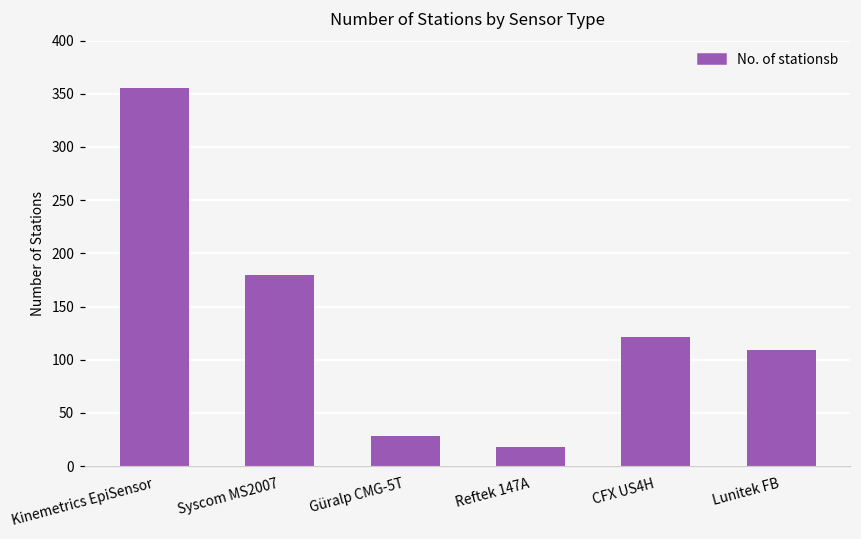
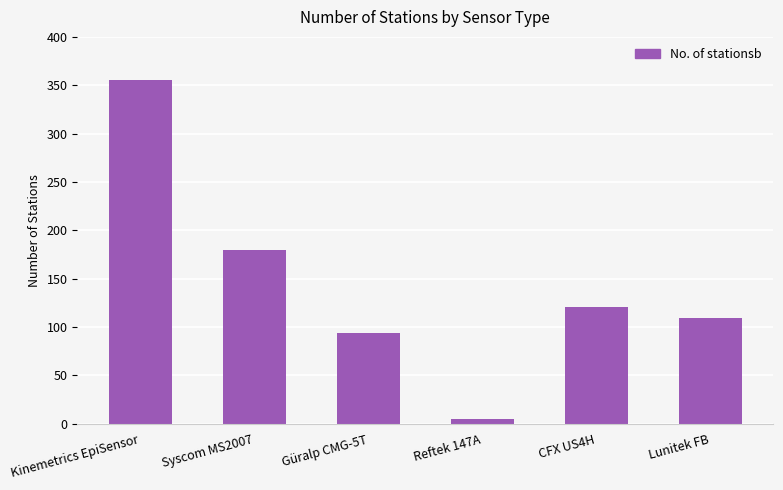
  {
    "Kinemetrics EpiSensor": 360,
    "Syscom MS2007": 180,
-   "Güralp CMG-5T": 30,
-   "Reftek 147A": 20,
+   "Güralp CMG-5T": 90,
+   "Reftek 147A": 10,
    "CFX US4H": 120,
    "Lunitek FB": 110
  }
